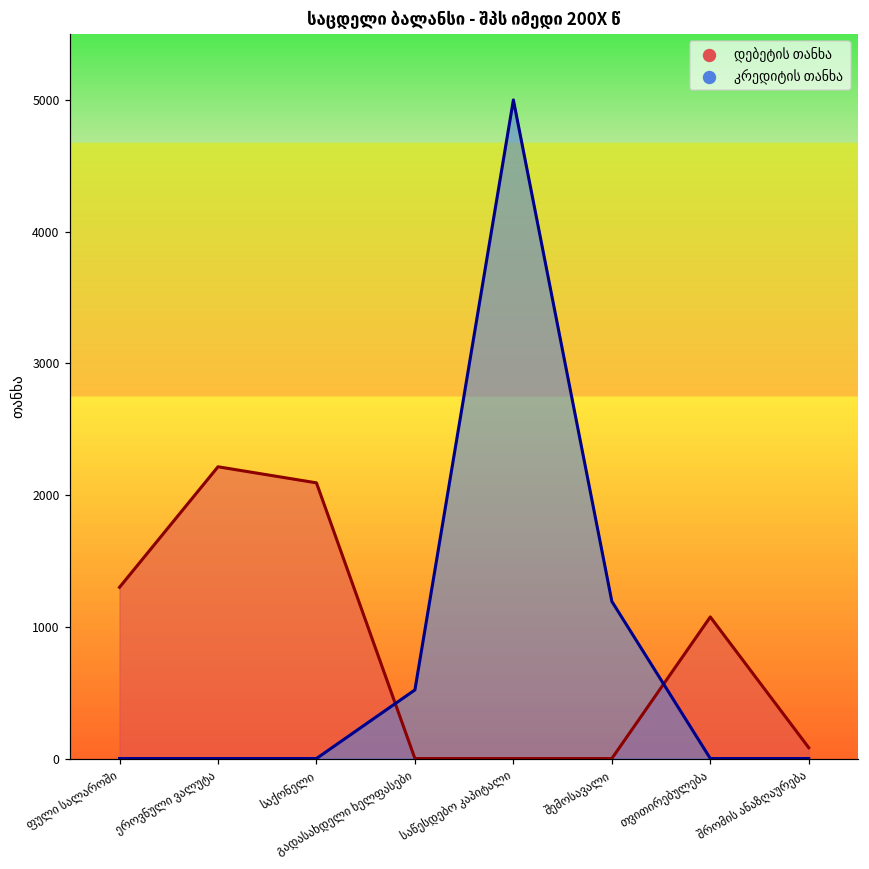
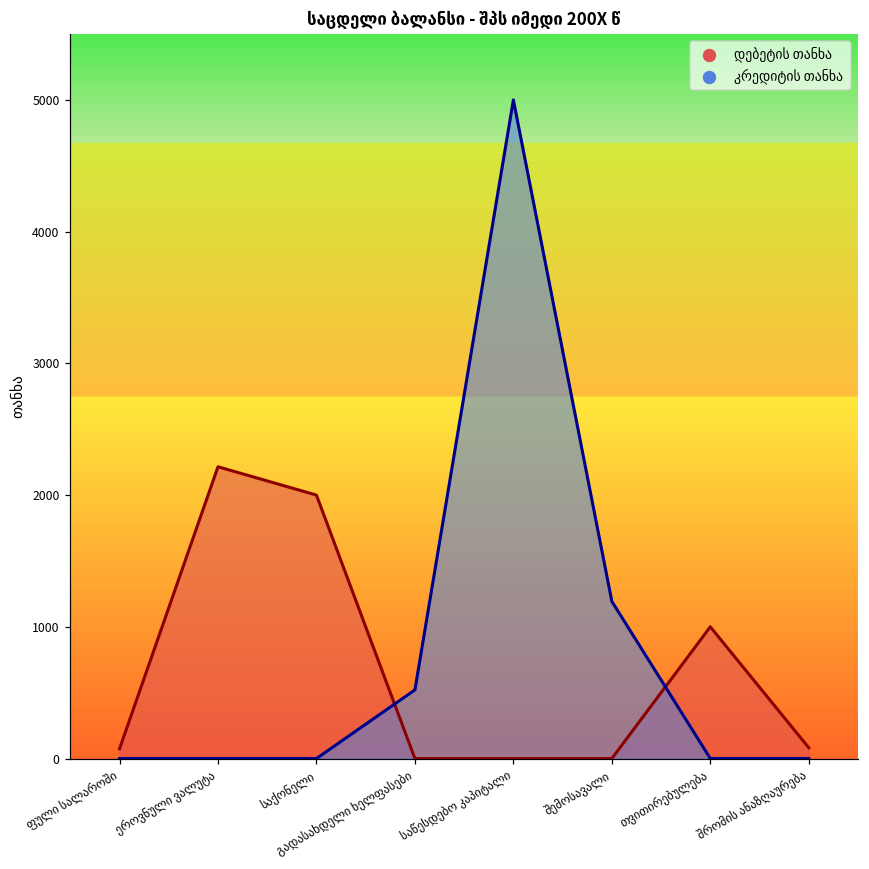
  {
    "დებეტის თანხა": {
-     "ფული სალაროში": 1300,
+     "ფული სალაროში": 70,
      "ეროვნული ვალუტა": 2220,
-     "საქონელი": 2090,
+     "საქონელი": 2000,
      "გადასახდელი ხელფასები": 0,
      "საწესდებო კაპიტალი": 0,
      "შემოსავალი": 0,
-     "თვითირებულება": 1080,
+     "თვითირებულება": 1000,
      "შრომის ანაზღაურება": 80
    },
    "კრედიტის თანხა": {
      "ფული სალაროში": 0,
      "ეროვნული ვალუტა": 0,
      "საქონელი": 0,
      "გადასახდელი ხელფასები": 520,
      "საწესდებო კაპიტალი": 5000,
      "შემოსავალი": 1190,
      "თვითირებულება": 0,
      "შრომის ანაზღაურება": 0
    }
  }
